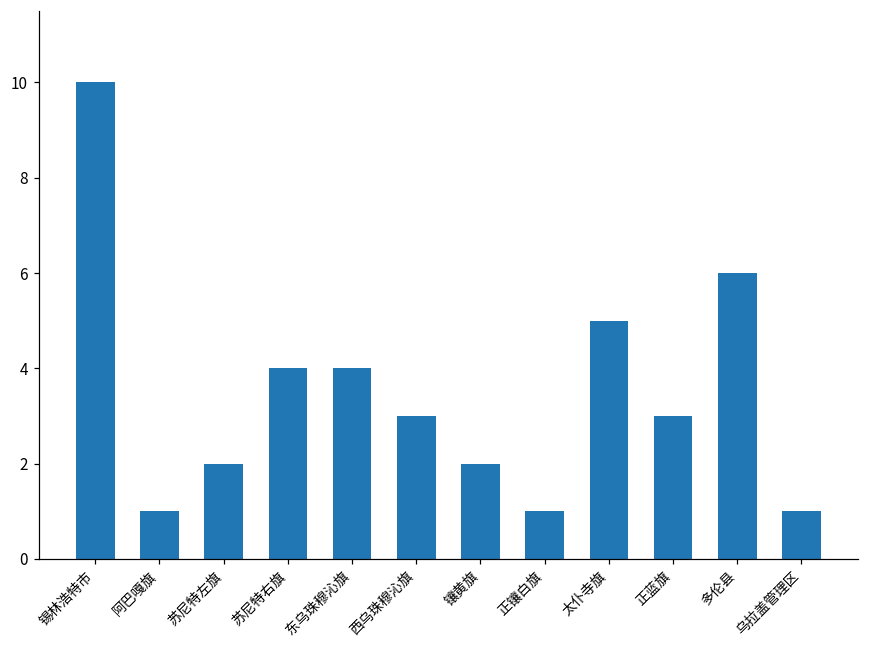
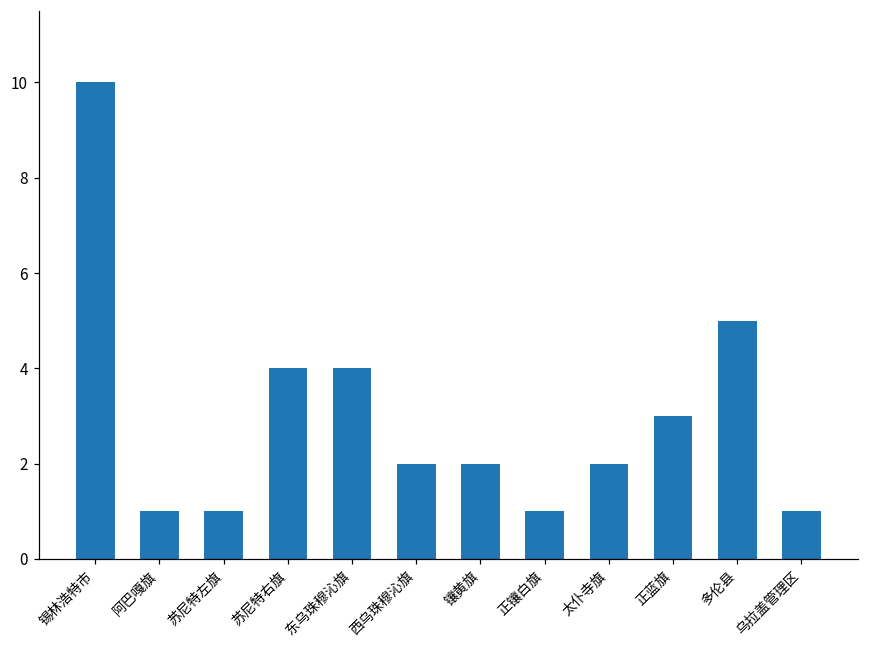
  {
    "锡林浩特市": 10,
    "阿巴嘎旗": 1,
-   "苏尼特左旗": 2,
+   "苏尼特左旗": 1,
    "苏尼特右旗": 4,
    "东乌珠穆沁旗": 4,
-   "西乌珠穆沁旗": 3,
+   "西乌珠穆沁旗": 2,
    "镶黄旗": 2,
    "正镶白旗": 1,
-   "太仆寺旗": 5,
+   "太仆寺旗": 2,
    "正蓝旗": 3,
-   "多伦县": 6,
+   "多伦县": 5,
    "乌拉盖管理区": 1
  }
